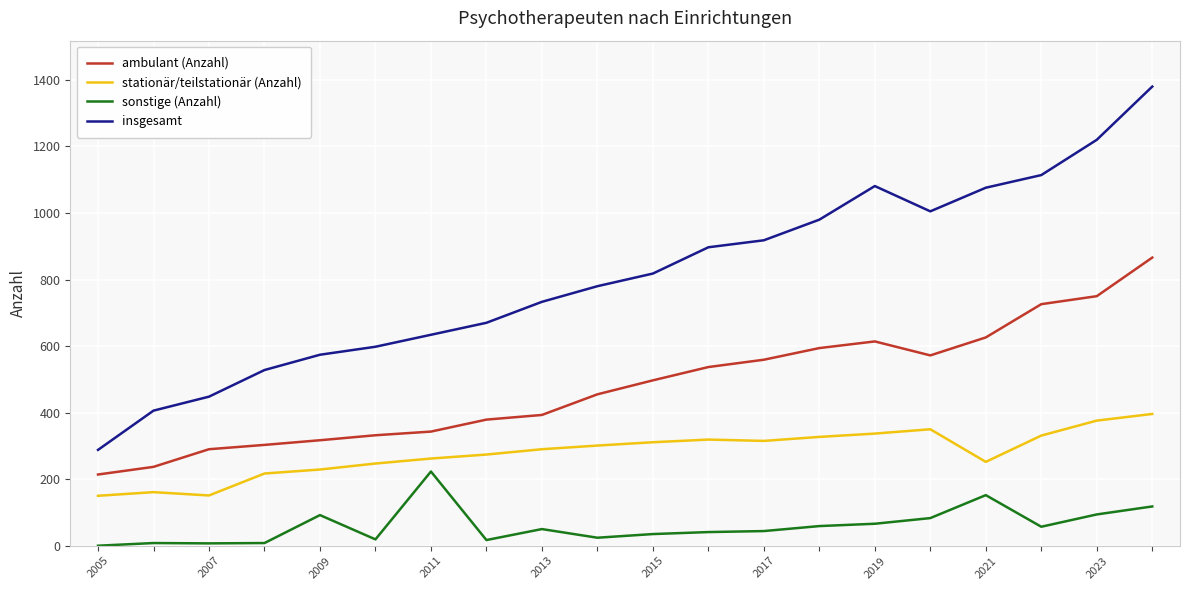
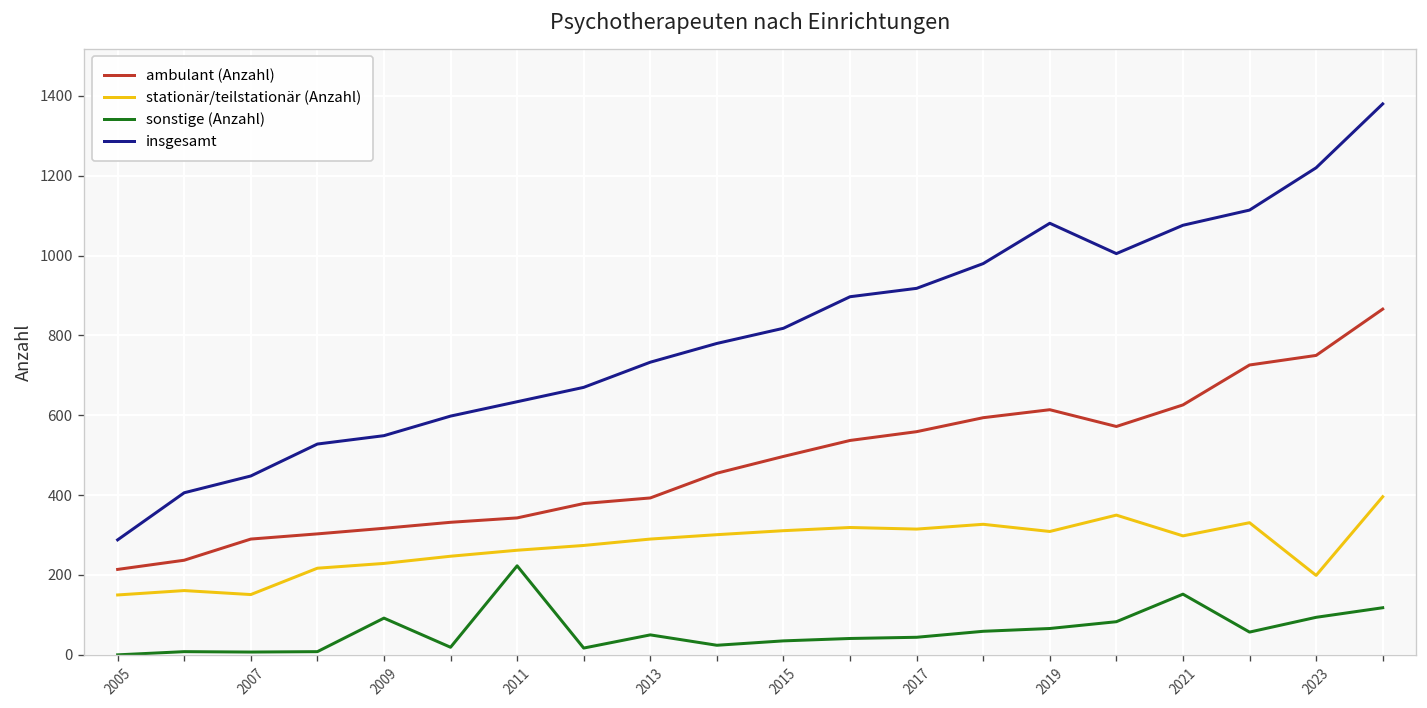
  {
    "ambulant (Anzahl)": {
      "2005": 210,
      "2007": 290,
      "2009": 320,
      "2011": 340,
      "2013": 390,
      "2015": 500,
      "2017": 560,
      "2019": 610,
      "2021": 630,
      "2023": 750
    },
    "stationär/teilstationär (Anzahl)": {
      "2005": 150,
      "2007": 150,
      "2009": 230,
      "2011": 260,
      "2013": 290,
      "2015": 310,
      "2017": 320,
-     "2019": 340,
-     "2021": 250,
-     "2023": 380
+     "2019": 310,
+     "2021": 300,
+     "2023": 200
    },
    "sonstige (Anzahl)": {
      "2005": 0,
      "2007": 10,
      "2009": 90,
      "2011": 220,
      "2013": 50,
      "2015": 40,
      "2017": 40,
      "2019": 70,
      "2021": 150,
      "2023": 90
    },
    "insgesamt": {
      "2005": 290,
      "2007": 450,
-     "2009": 570,
+     "2009": 550,
      "2011": 630,
      "2013": 730,
      "2015": 820,
      "2017": 920,
      "2019": 1080,
      "2021": 1080,
      "2023": 1220
    }
  }
